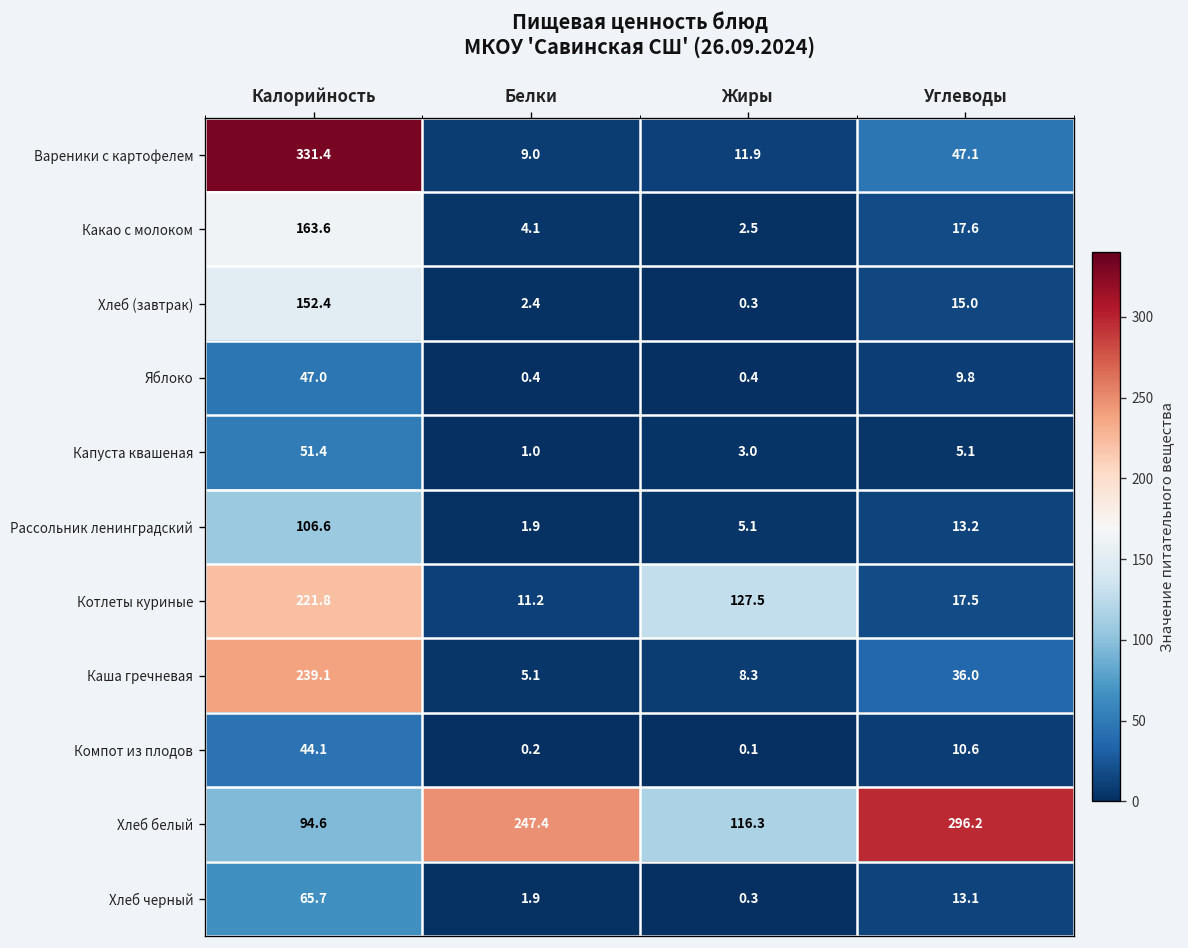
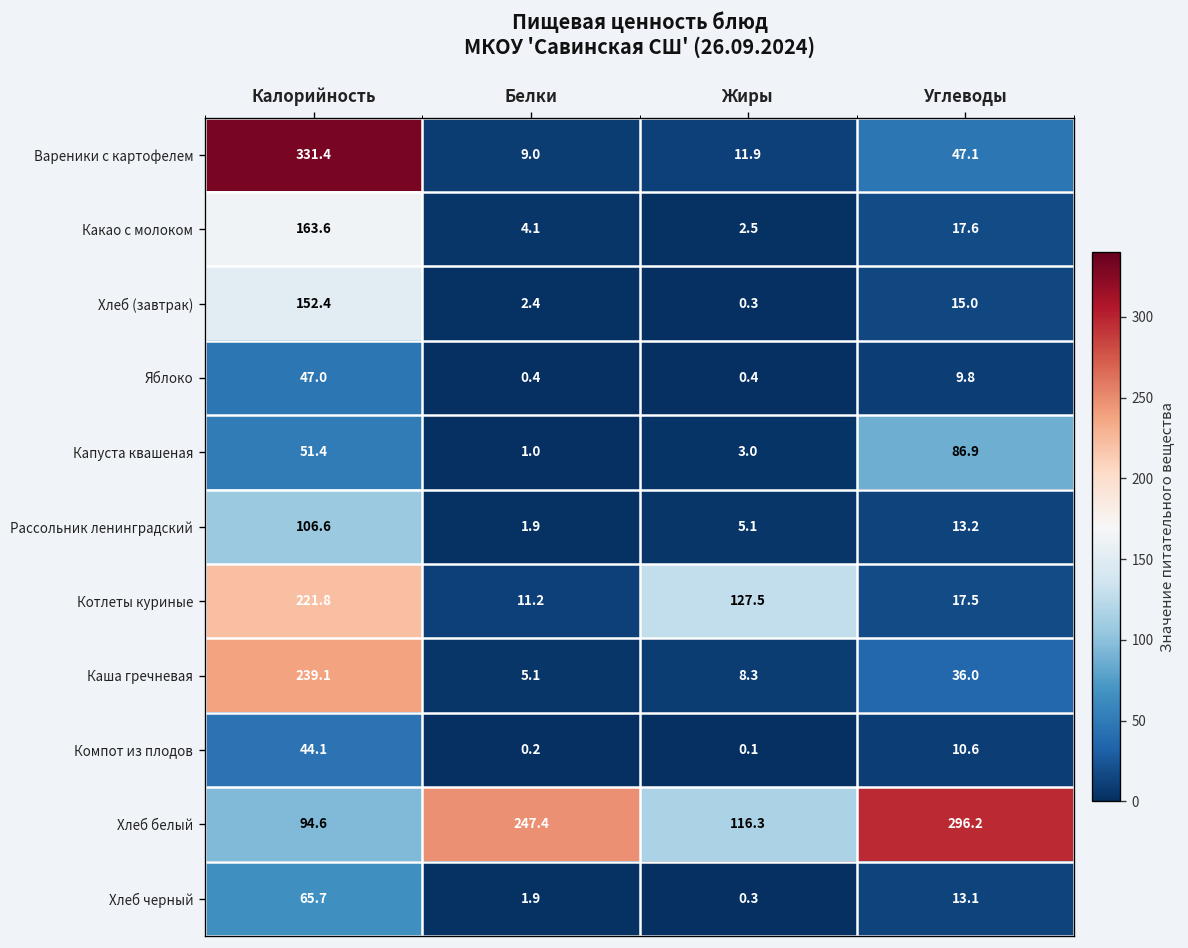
  {
    "Вареники с картофелем": {
      "Калорийность": 331.4,
      "Белки": 9.0,
      "Жиры": 11.9,
      "Углеводы": 47.1
    },
    "Какао с молоком": {
      "Калорийность": 163.6,
      "Белки": 4.1,
      "Жиры": 2.5,
      "Углеводы": 17.6
    },
    "Хлеб (завтрак)": {
      "Калорийность": 152.4,
      "Белки": 2.4,
      "Жиры": 0.3,
      "Углеводы": 15.0
    },
    "Яблоко": {
      "Калорийность": 47.0,
      "Белки": 0.4,
      "Жиры": 0.4,
      "Углеводы": 9.8
    },
    "Капуста квашеная": {
      "Калорийность": 51.4,
      "Белки": 1.0,
      "Жиры": 3.0,
-     "Углеводы": 5.1
+     "Углеводы": 86.9
    },
    "Рассольник ленинградский": {
      "Калорийность": 106.6,
      "Белки": 1.9,
      "Жиры": 5.1,
      "Углеводы": 13.2
    },
    "Котлеты куриные": {
      "Калорийность": 221.8,
      "Белки": 11.2,
      "Жиры": 127.5,
      "Углеводы": 17.5
    },
    "Каша гречневая": {
      "Калорийность": 239.1,
      "Белки": 5.1,
      "Жиры": 8.3,
      "Углеводы": 36.0
    },
    "Компот из плодов": {
      "Калорийность": 44.1,
      "Белки": 0.2,
      "Жиры": 0.1,
      "Углеводы": 10.6
    },
    "Хлеб белый": {
      "Калорийность": 94.6,
      "Белки": 247.4,
      "Жиры": 116.3,
      "Углеводы": 296.2
    },
    "Хлеб черный": {
      "Калорийность": 65.7,
      "Белки": 1.9,
      "Жиры": 0.3,
      "Углеводы": 13.1
    }
  }
